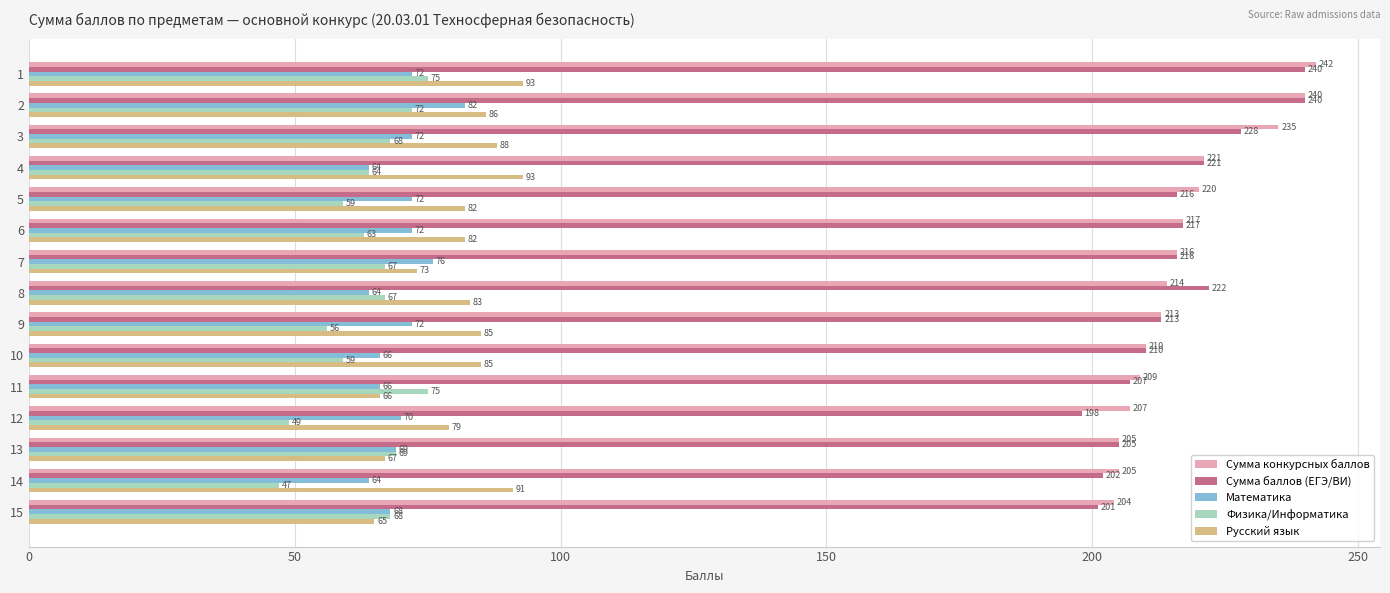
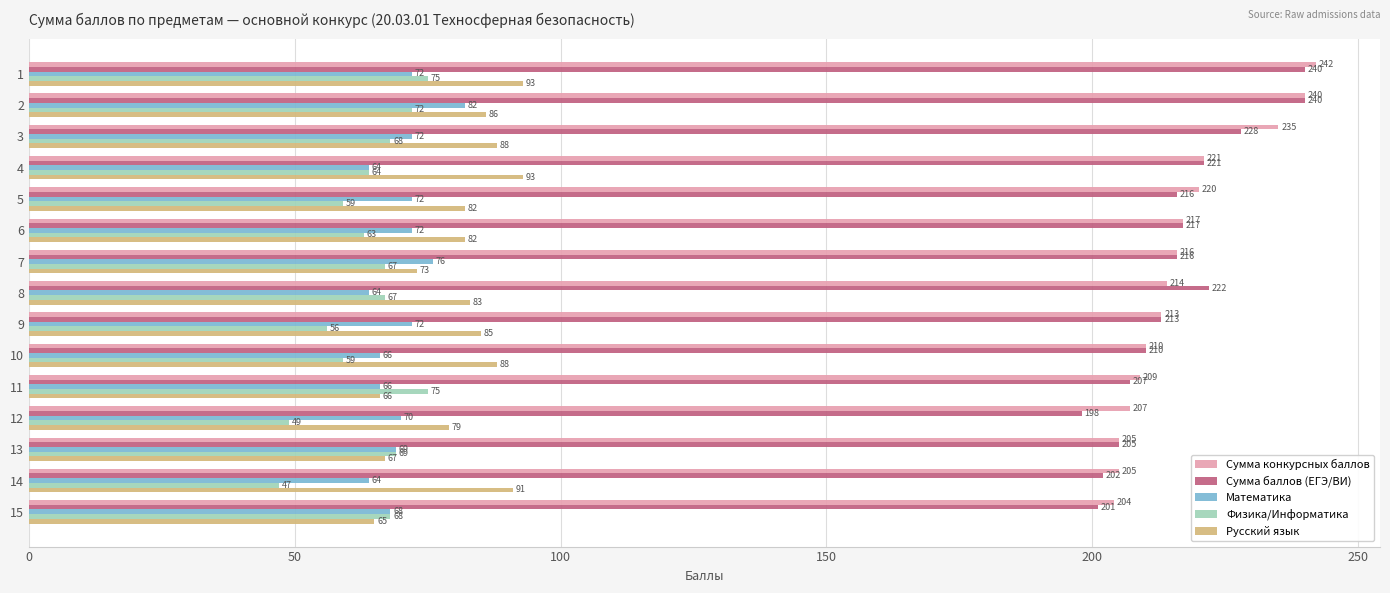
  {
    "Сумма конкурсных баллов": {
      "1": 242,
      "3": 235,
      "5": 220,
      "8": 214,
      "11": 209,
      "12": 207,
      "14": 205,
      "15": 204
    },
    "Сумма баллов (ЕГЭ/ВИ)": {
      "1": 240,
      "3": 228,
      "5": 216,
      "8": 222,
      "11": 207,
      "12": 198,
      "14": 202,
      "15": 201
    },
    "Русский язык": {
      "1": 93,
      "2": 86,
      "3": 88,
      "4": 93,
      "5": 82,
      "6": 82,
      "7": 73,
      "8": 83,
      "9": 85,
-     "10": 85,
+     "10": 88,
      "11": 66,
      "12": 79,
      "13": 67,
      "14": 91,
      "15": 65
    }
  }
